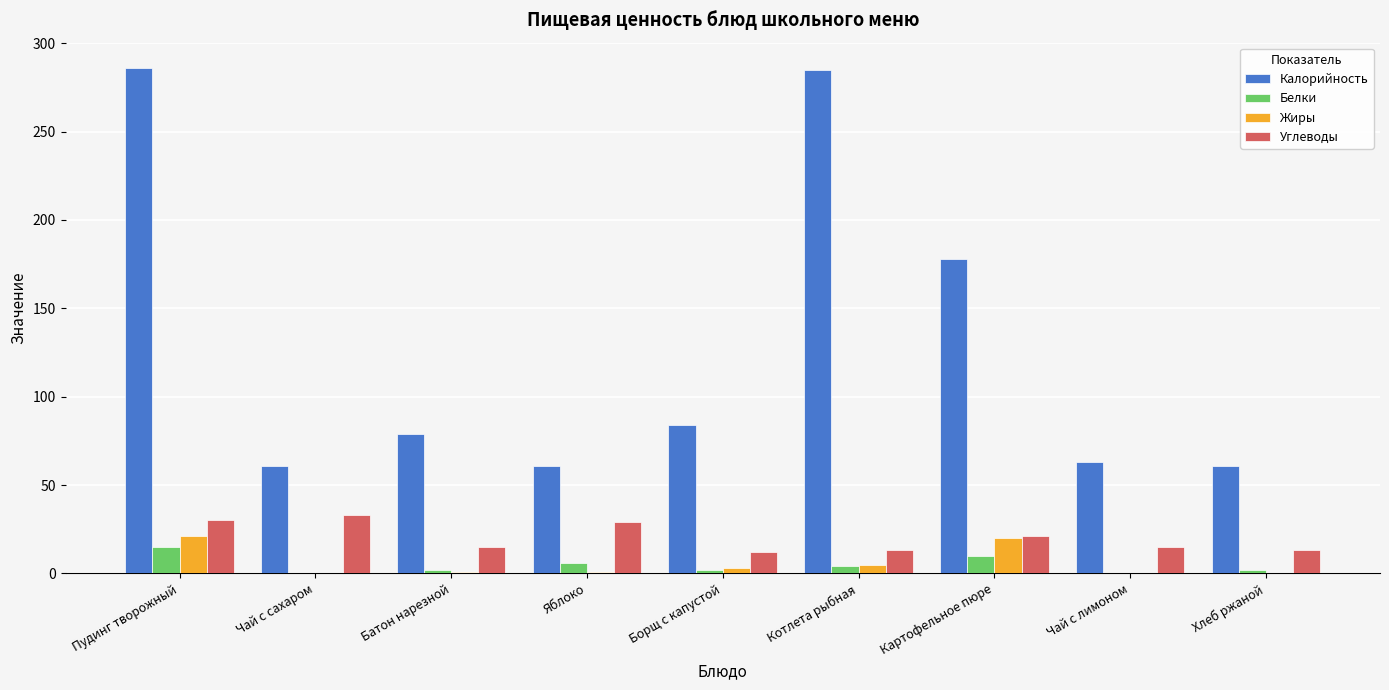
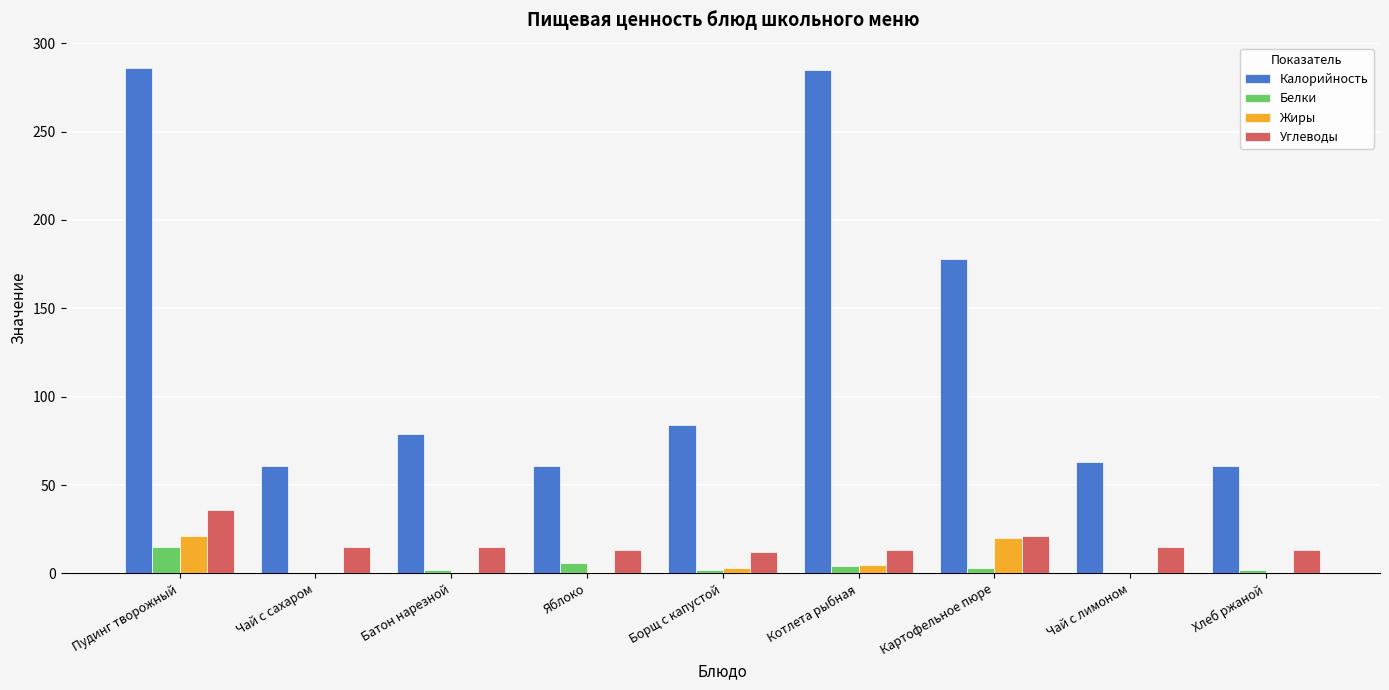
  {
    "Калорийность": {
      "Пудинг творожный": 286,
      "Чай с сахаром": 61,
      "Батон нарезной": 79,
      "Яблоко": 61,
      "Борщ с капустой": 84,
      "Котлета рыбная": 285,
      "Картофельное пюре": 178,
      "Чай с лимоном": 63,
      "Хлеб ржаной": 61
    },
    "Белки": {
      "Пудинг творожный": 15,
      "Чай с сахаром": 0,
      "Батон нарезной": 2,
      "Яблоко": 6,
      "Борщ с капустой": 2,
      "Котлета рыбная": 4,
-     "Картофельное пюре": 10,
+     "Картофельное пюре": 3,
      "Чай с лимоном": 0,
      "Хлеб ржаной": 2
    },
    "Жиры": {
      "Пудинг творожный": 21,
      "Чай с сахаром": 0,
      "Борщ с капустой": 3,
      "Котлета рыбная": 5,
      "Картофельное пюре": 20,
      "Чай с лимоном": 0,
      "Хлеб ржаной": 0
    },
    "Углеводы": {
-     "Пудинг творожный": 30,
-     "Чай с сахаром": 33,
+     "Пудинг творожный": 36,
+     "Чай с сахаром": 15,
      "Батон нарезной": 15,
-     "Яблоко": 29,
+     "Яблоко": 13,
      "Борщ с капустой": 12,
      "Котлета рыбная": 13,
      "Картофельное пюре": 21,
      "Чай с лимоном": 15,
      "Хлеб ржаной": 13
    }
  }
